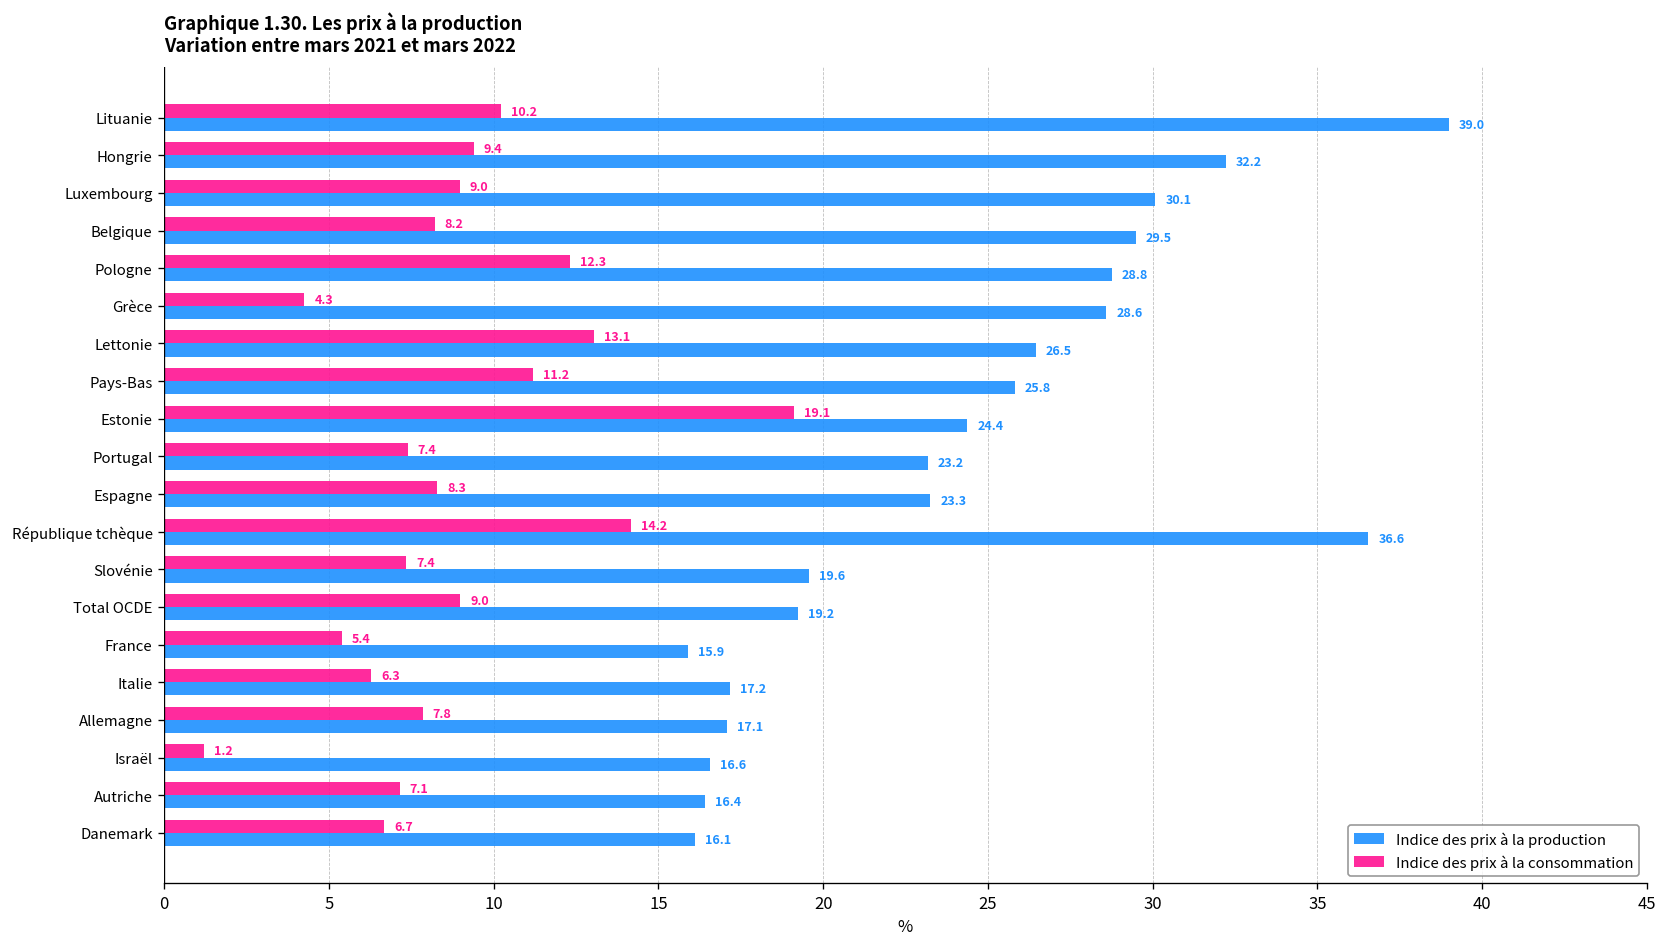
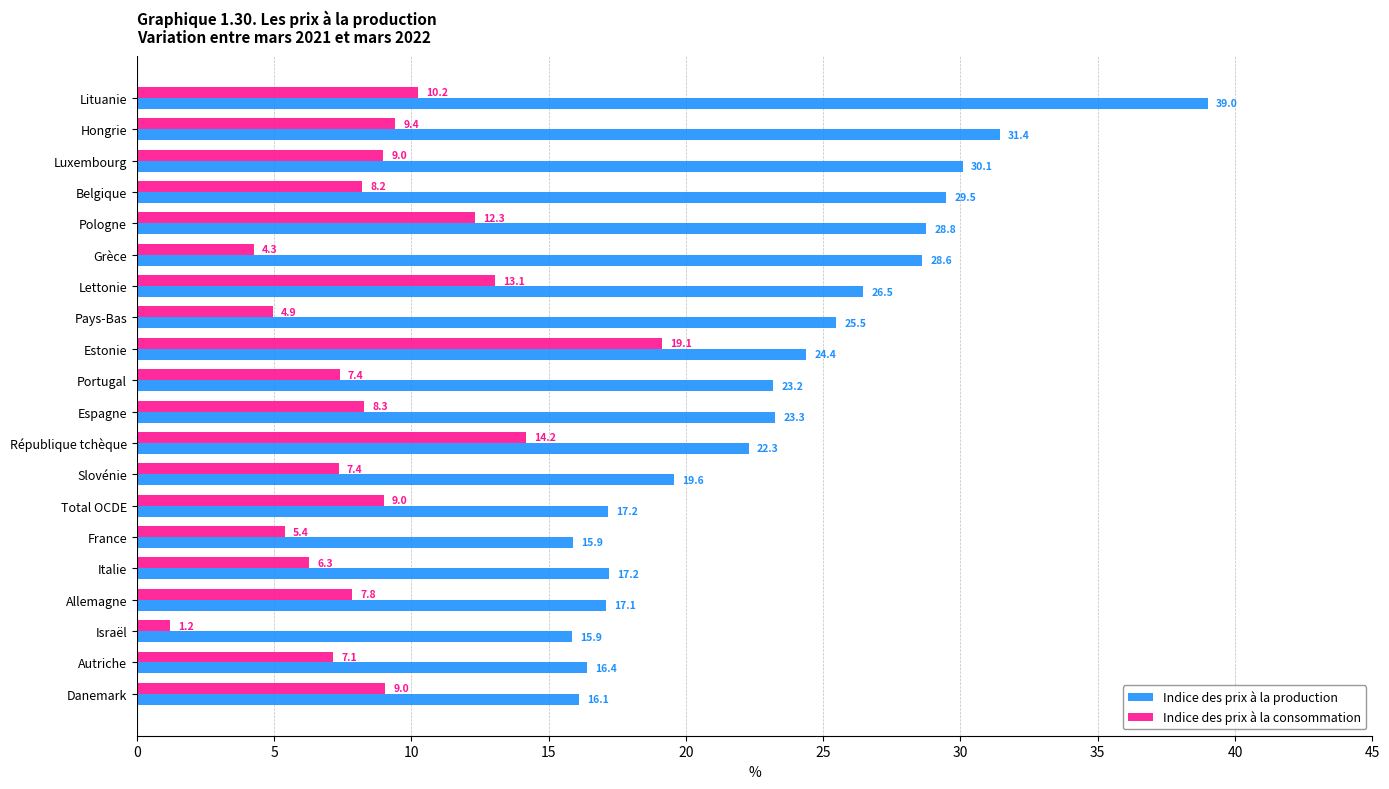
  {
    "Indice des prix à la production": {
      "Lituanie": 39.0,
-     "Hongrie": 32.2,
+     "Hongrie": 31.4,
      "Luxembourg": 30.1,
      "Belgique": 29.5,
      "Pologne": 28.8,
      "Grèce": 28.6,
      "Lettonie": 26.5,
-     "Pays-Bas": 25.8,
+     "Pays-Bas": 25.5,
      "Estonie": 24.4,
      "Portugal": 23.2,
      "Espagne": 23.3,
-     "République tchèque": 36.6,
+     "République tchèque": 22.3,
      "Slovénie": 19.6,
-     "Total OCDE": 19.2,
+     "Total OCDE": 17.2,
      "France": 15.9,
      "Italie": 17.2,
      "Allemagne": 17.1,
-     "Israël": 16.6,
+     "Israël": 15.9,
      "Autriche": 16.4,
      "Danemark": 16.1
    },
    "Indice des prix à la consommation": {
      "Lituanie": 10.2,
      "Hongrie": 9.4,
      "Luxembourg": 9.0,
      "Belgique": 8.2,
      "Pologne": 12.3,
      "Grèce": 4.3,
      "Lettonie": 13.1,
-     "Pays-Bas": 11.2,
+     "Pays-Bas": 4.9,
      "Estonie": 19.1,
      "Portugal": 7.4,
      "Espagne": 8.3,
      "République tchèque": 14.2,
      "Slovénie": 7.4,
      "Total OCDE": 9.0,
      "France": 5.4,
      "Italie": 6.3,
      "Allemagne": 7.8,
      "Israël": 1.2,
      "Autriche": 7.1,
-     "Danemark": 6.7
+     "Danemark": 9.0
    }
  }
